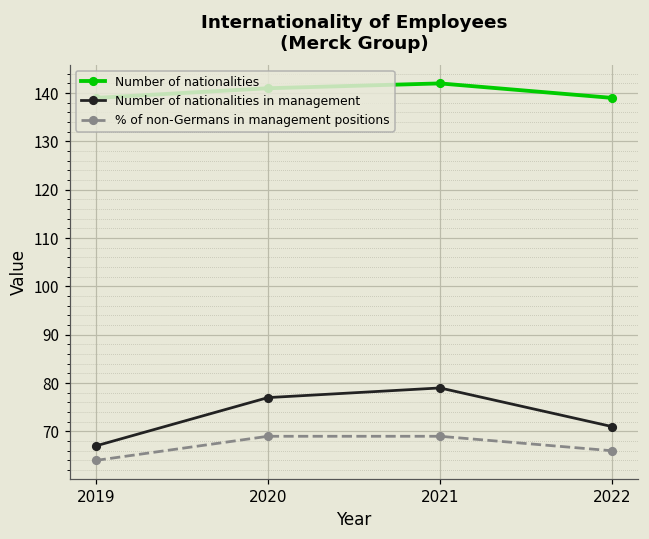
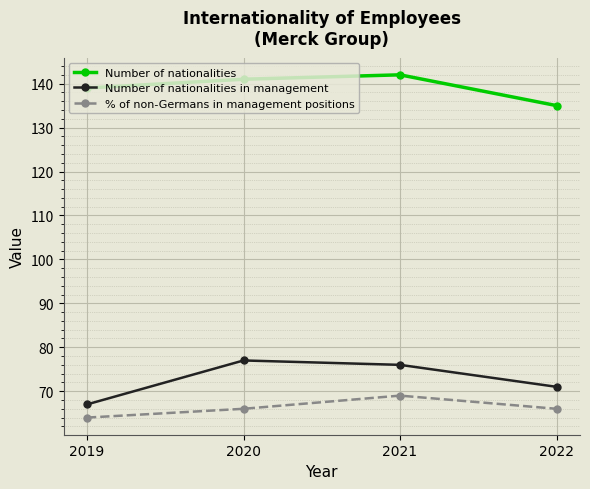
  {
    "Number of nationalities": {
      "2021": 142,
-     "2022": 139
+     "2022": 135
    },
    "Number of nationalities in management": {
      "2019": 67,
      "2020": 77,
-     "2021": 79,
+     "2021": 76,
      "2022": 71
    },
    "% of non-Germans in management positions": {
      "2019": 64,
-     "2020": 69,
+     "2020": 66,
      "2021": 69,
      "2022": 66
    }
  }
